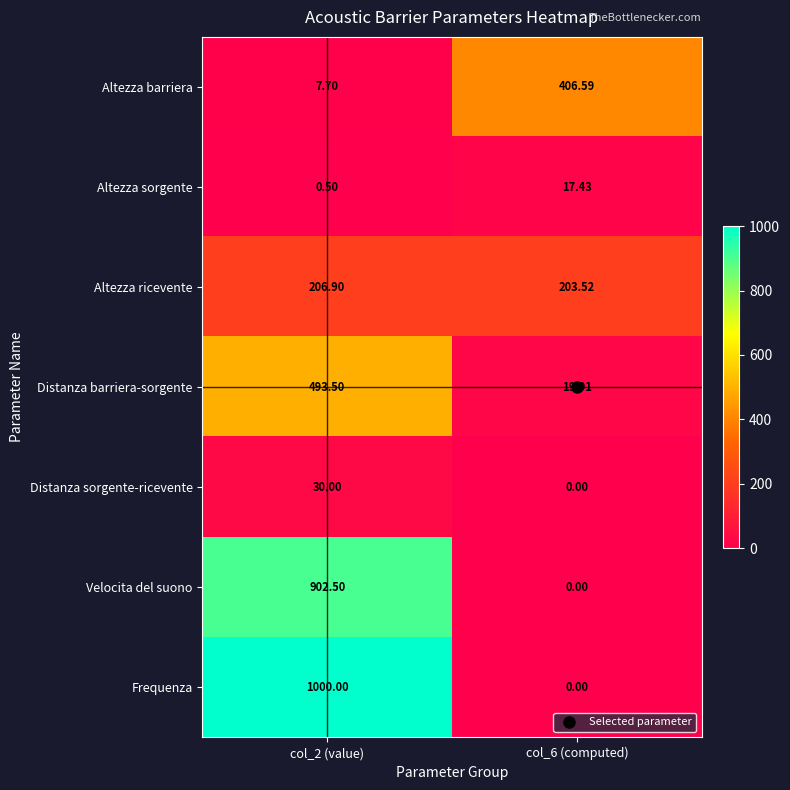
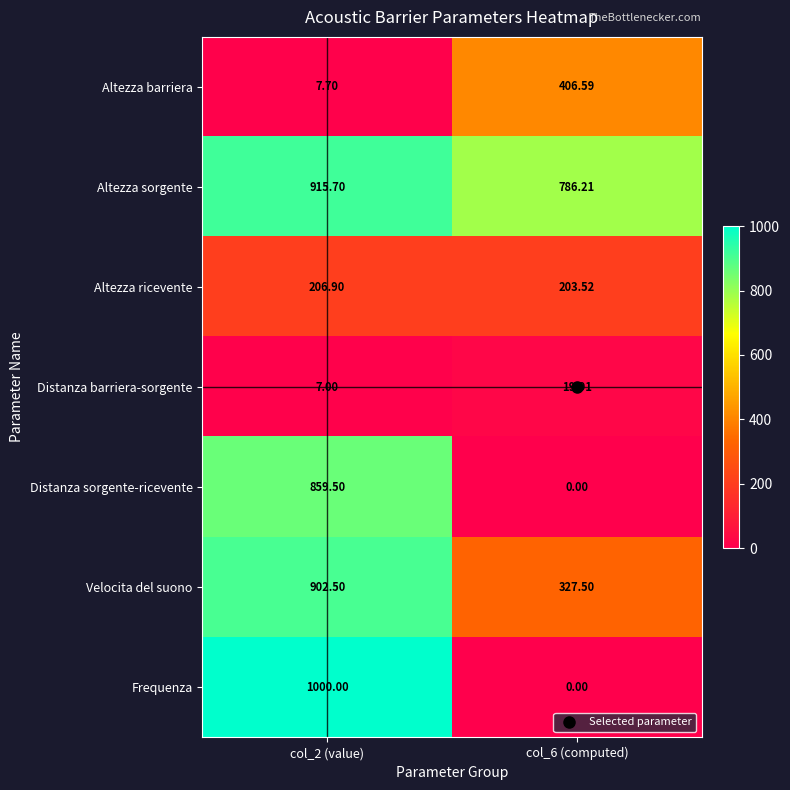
  {
    "Altezza barriera": {
      "col_2 (value)": 7.70,
      "col_6 (computed)": 406.59
    },
    "Altezza sorgente": {
-     "col_2 (value)": 0.50,
-     "col_6 (computed)": 17.43
+     "col_2 (value)": 915.70,
+     "col_6 (computed)": 786.21
    },
    "Altezza ricevente": {
      "col_2 (value)": 206.90,
      "col_6 (computed)": 203.52
    },
    "Distanza barriera-sorgente": {
-     "col_2 (value)": 493.50
+     "col_2 (value)": 7.00
    },
    "Distanza sorgente-ricevente": {
-     "col_2 (value)": 30.00,
+     "col_2 (value)": 859.50,
      "col_6 (computed)": 0.00
    },
    "Velocita del suono": {
      "col_2 (value)": 902.50,
-     "col_6 (computed)": 0.00
+     "col_6 (computed)": 327.50
    },
    "Frequenza": {
      "col_2 (value)": 1000.00,
      "col_6 (computed)": 0.00
    }
  }
